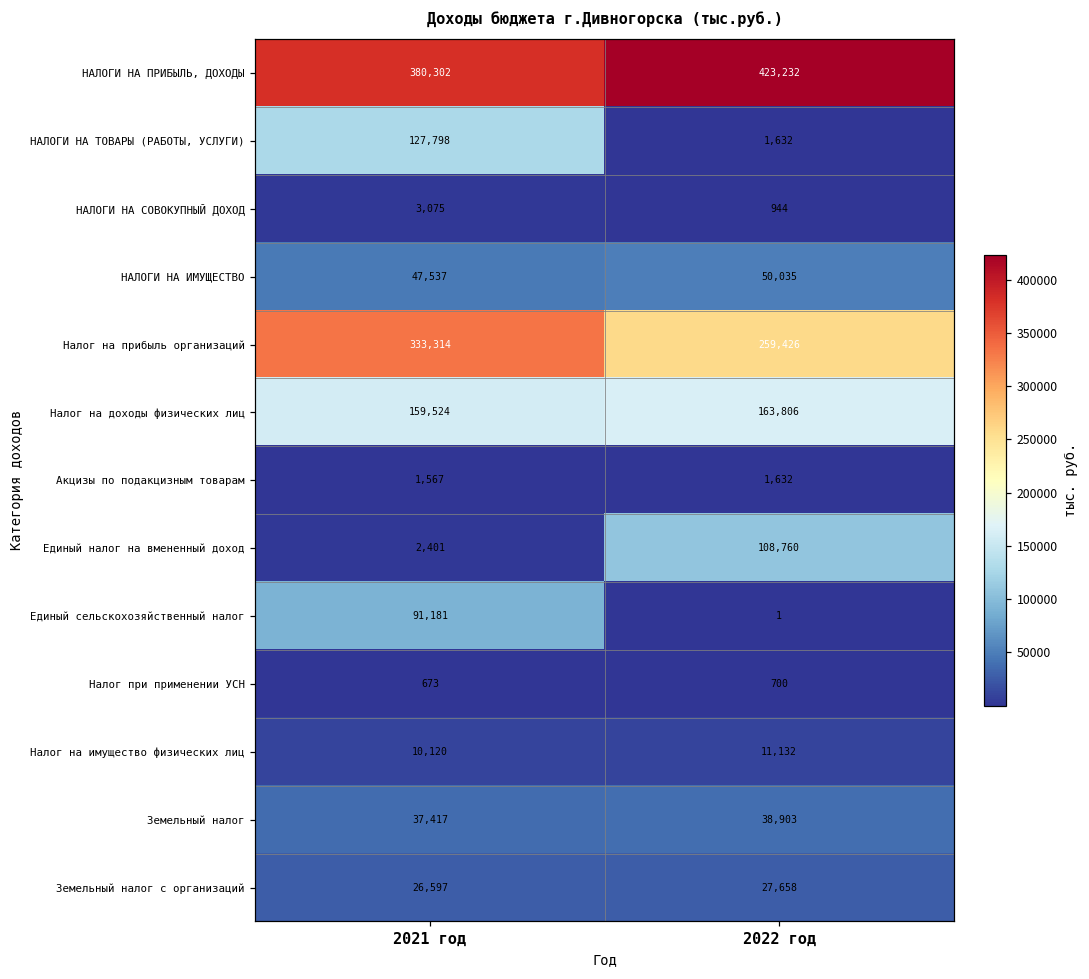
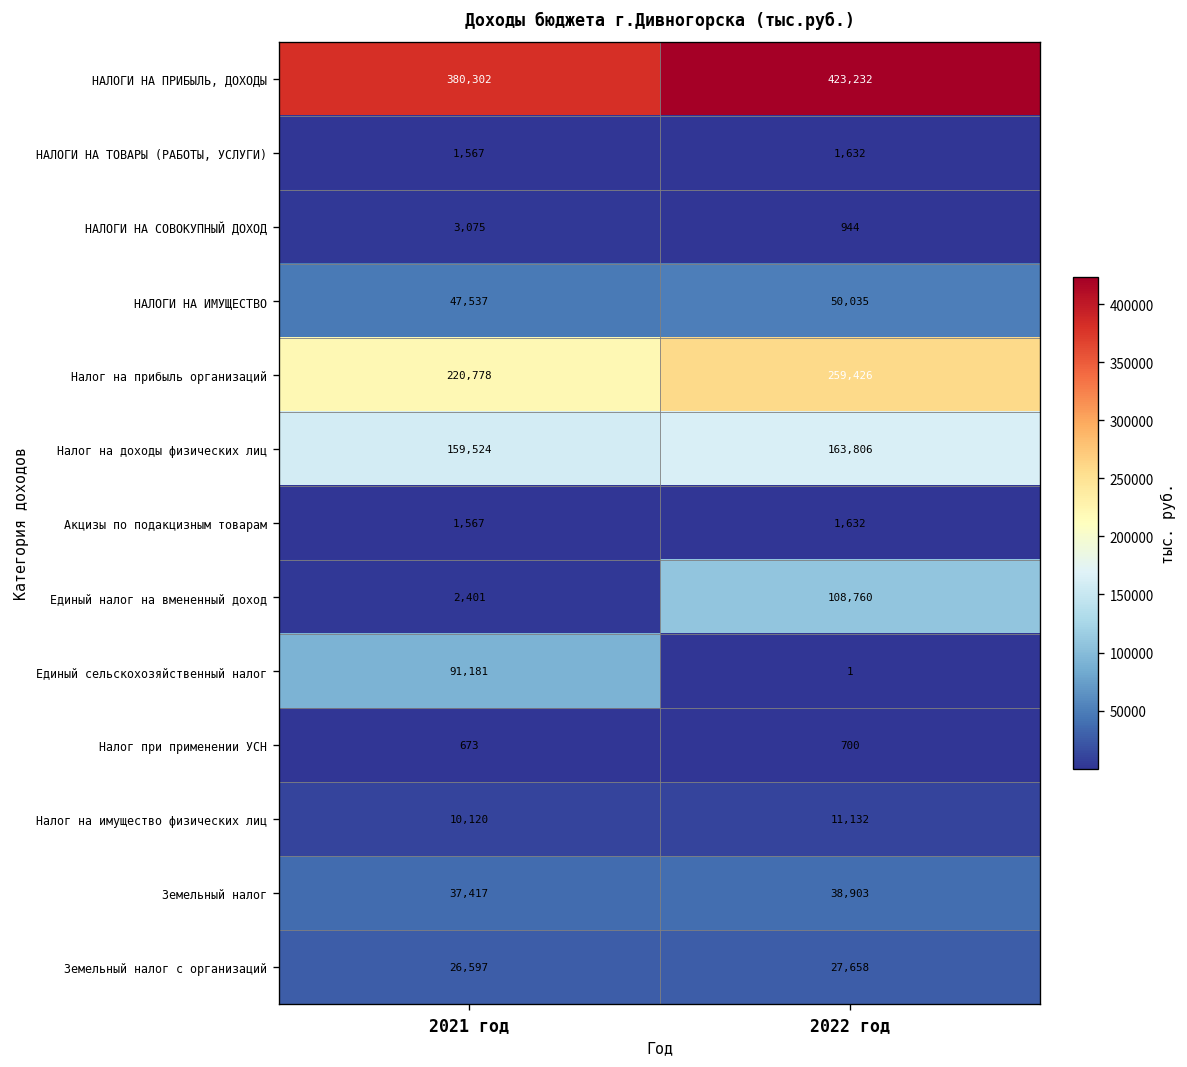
  {
    "НАЛОГИ НА ПРИБЫЛЬ, ДОХОДЫ": {
      "2021 год": "380,302",
      "2022 год": "423,232"
    },
    "НАЛОГИ НА ТОВАРЫ (РАБОТЫ, УСЛУГИ)": {
-     "2021 год": "127,798",
+     "2021 год": "1,567",
      "2022 год": "1,632"
    },
    "НАЛОГИ НА СОВОКУПНЫЙ ДОХОД": {
      "2021 год": "3,075",
      "2022 год": "944"
    },
    "НАЛОГИ НА ИМУЩЕСТВО": {
      "2021 год": "47,537",
      "2022 год": "50,035"
    },
    "Налог на прибыль организаций": {
-     "2021 год": "333,314",
+     "2021 год": "220,778",
      "2022 год": "259,426"
    },
    "Налог на доходы физических лиц": {
      "2021 год": "159,524",
      "2022 год": "163,806"
    },
    "Акцизы по подакцизным товарам": {
      "2021 год": "1,567",
      "2022 год": "1,632"
    },
    "Единый налог на вмененный доход": {
      "2021 год": "2,401",
      "2022 год": "108,760"
    },
    "Единый сельскохозяйственный налог": {
      "2021 год": "91,181",
      "2022 год": "1"
    },
    "Налог при применении УСН": {
      "2021 год": "673",
      "2022 год": "700"
    },
    "Налог на имущество физических лиц": {
      "2021 год": "10,120",
      "2022 год": "11,132"
    },
    "Земельный налог": {
      "2021 год": "37,417",
      "2022 год": "38,903"
    },
    "Земельный налог с организаций": {
      "2021 год": "26,597",
      "2022 год": "27,658"
    }
  }
